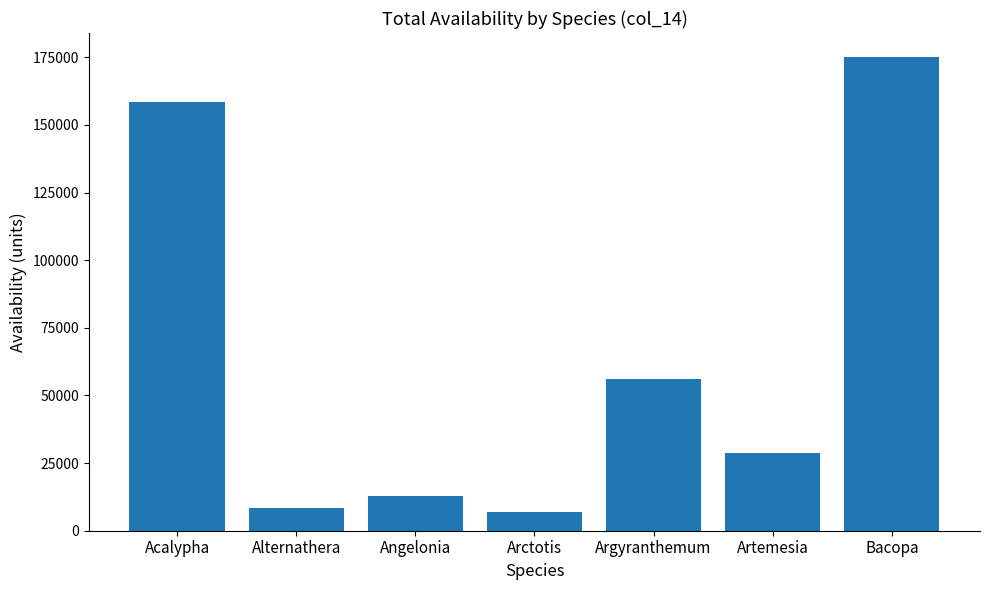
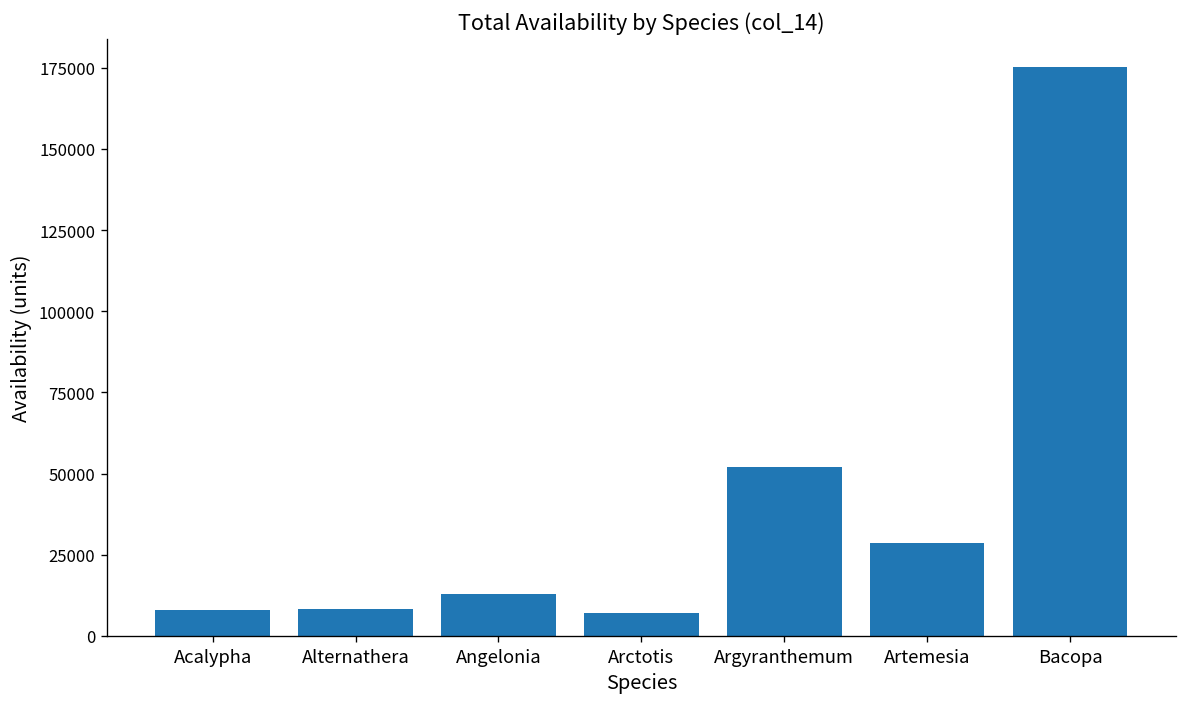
  {
-   "Acalypha": 158000,
+   "Acalypha": 8000,
    "Alternathera": 8000,
    "Angelonia": 13000,
    "Arctotis": 7000,
-   "Argyranthemum": 56000,
+   "Argyranthemum": 52000,
    "Artemesia": 29000,
    "Bacopa": 175000
  }
